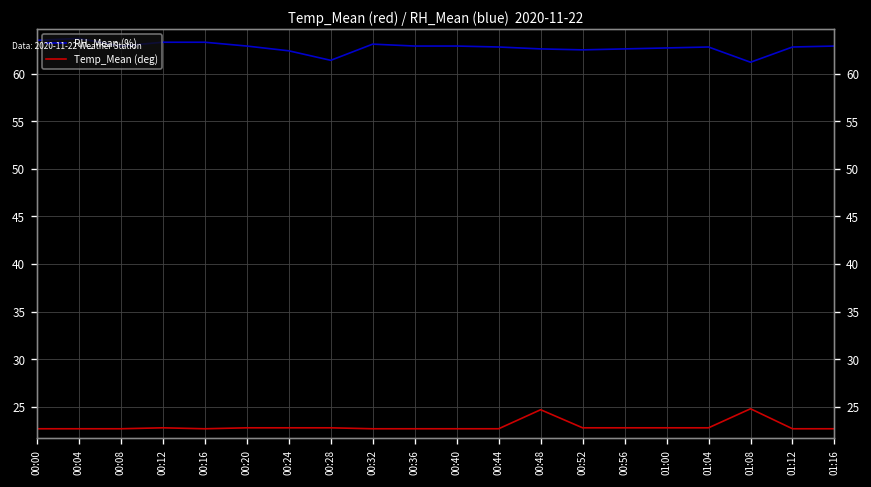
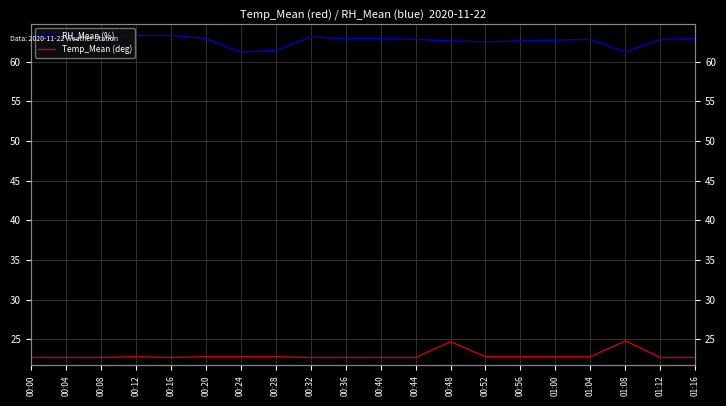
  {
    "RH_Mean (%)": {
      "00:00": 64,
      "00:12": 63,
      "00:16": 63,
      "00:20": 63,
-     "00:24": 62,
+     "00:24": 61,
      "00:28": 61,
      "00:32": 63,
      "00:36": 63,
      "00:40": 63,
      "00:44": 63,
      "00:48": 63,
      "00:52": 63,
      "00:56": 63,
      "01:00": 63,
      "01:04": 63,
      "01:08": 61,
      "01:12": 63,
      "01:16": 63
    },
    "Temp_Mean (deg)": {
      "00:00": 23,
      "00:04": 23,
      "00:08": 23,
      "00:12": 23,
      "00:16": 23,
      "00:20": 23,
      "00:24": 23,
      "00:28": 23,
      "00:32": 23,
      "00:36": 23,
      "00:40": 23,
      "00:44": 23,
      "00:48": 25,
      "00:52": 23,
      "00:56": 23,
      "01:00": 23,
      "01:04": 23,
      "01:08": 25,
      "01:12": 23,
      "01:16": 23
    }
  }
